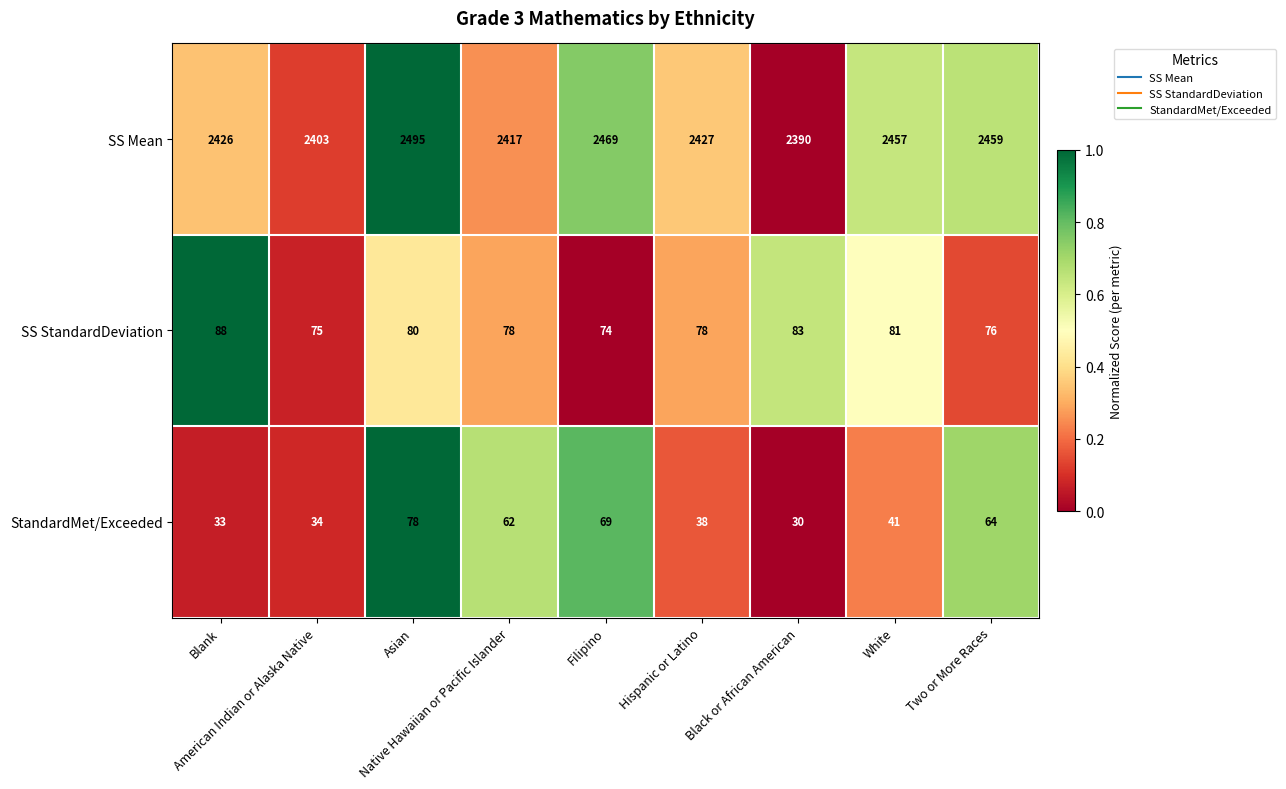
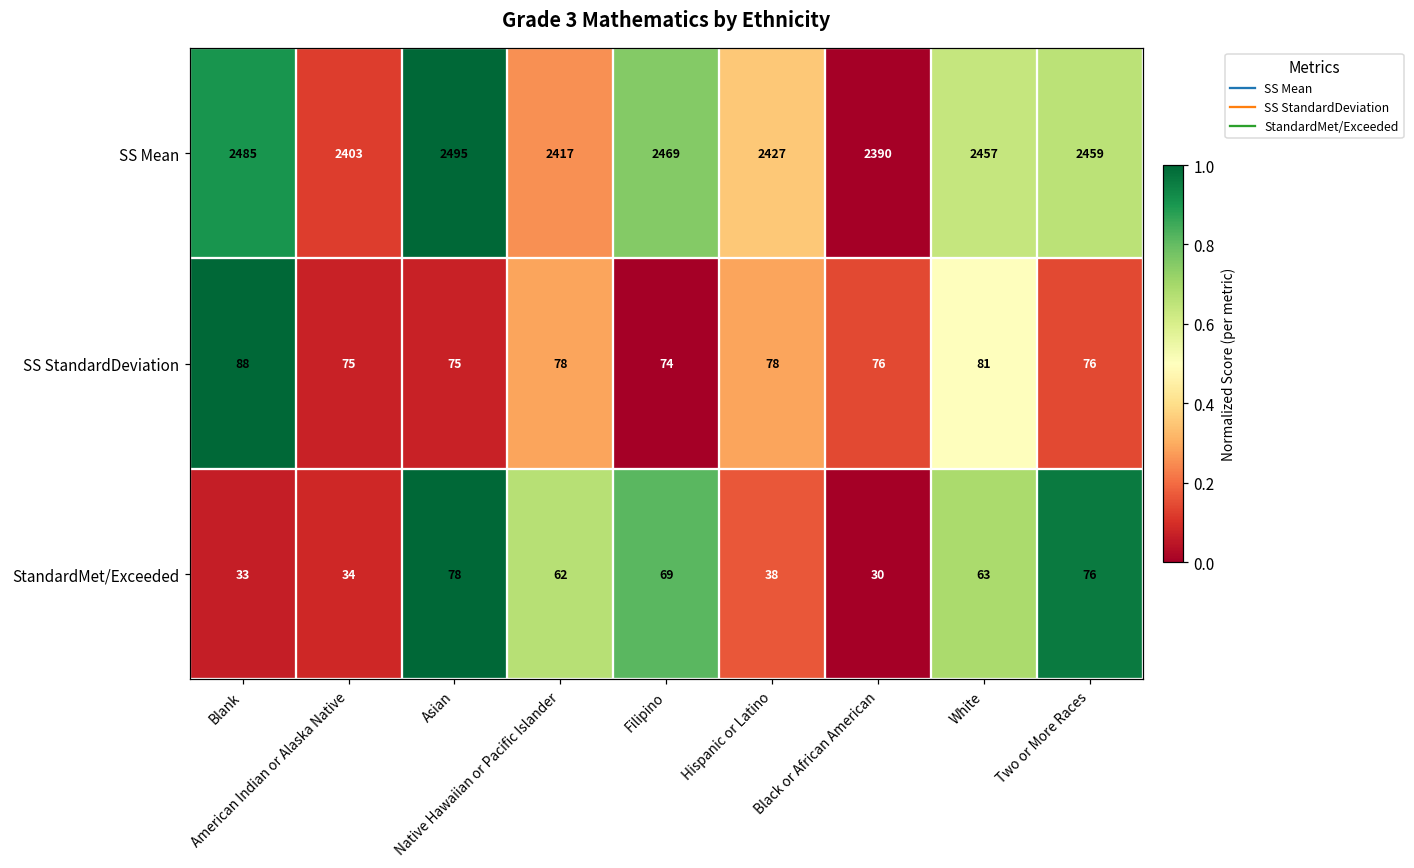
  {
    "SS Mean": {
-     "Blank": 2426,
+     "Blank": 2485,
      "American Indian or Alaska Native": 2403,
      "Asian": 2495,
      "Native Hawaiian or Pacific Islander": 2417,
      "Filipino": 2469,
      "Hispanic or Latino": 2427,
      "Black or African American": 2390,
      "White": 2457,
      "Two or More Races": 2459
    },
    "SS StandardDeviation": {
      "Blank": 88,
      "American Indian or Alaska Native": 75,
-     "Asian": 80,
+     "Asian": 75,
      "Native Hawaiian or Pacific Islander": 78,
      "Filipino": 74,
      "Hispanic or Latino": 78,
-     "Black or African American": 83,
+     "Black or African American": 76,
      "White": 81,
      "Two or More Races": 76
    },
    "StandardMet/Exceeded": {
      "Blank": 33,
      "American Indian or Alaska Native": 34,
      "Asian": 78,
      "Native Hawaiian or Pacific Islander": 62,
      "Filipino": 69,
      "Hispanic or Latino": 38,
      "Black or African American": 30,
-     "White": 41,
-     "Two or More Races": 64
+     "White": 63,
+     "Two or More Races": 76
    }
  }
